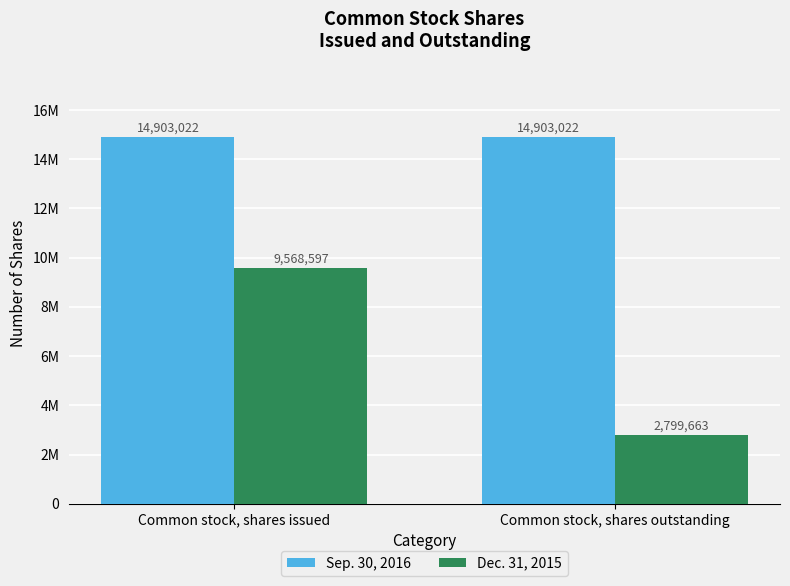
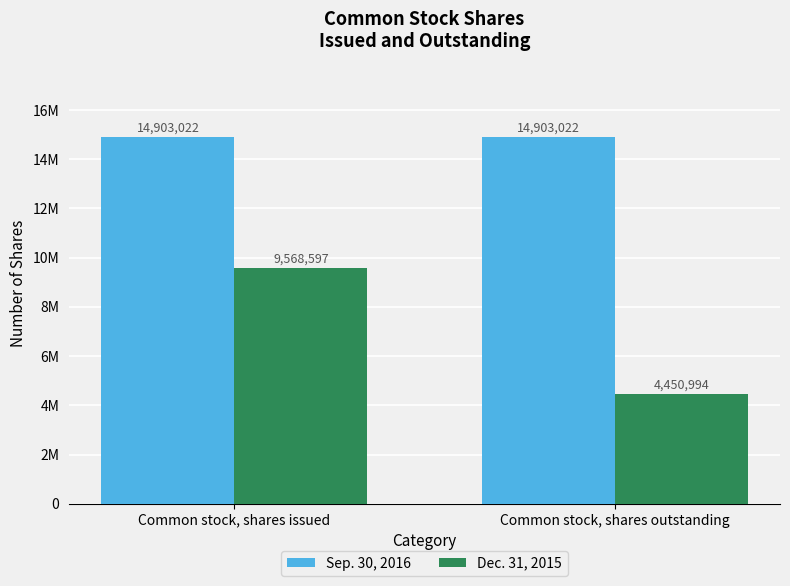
  {
    "Sep. 30, 2016": {
      "Common stock, shares issued": "14,903,022",
      "Common stock, shares outstanding": "14,903,022"
    },
    "Dec. 31, 2015": {
      "Common stock, shares issued": "9,568,597",
-     "Common stock, shares outstanding": "2,799,663"
+     "Common stock, shares outstanding": "4,450,994"
    }
  }
